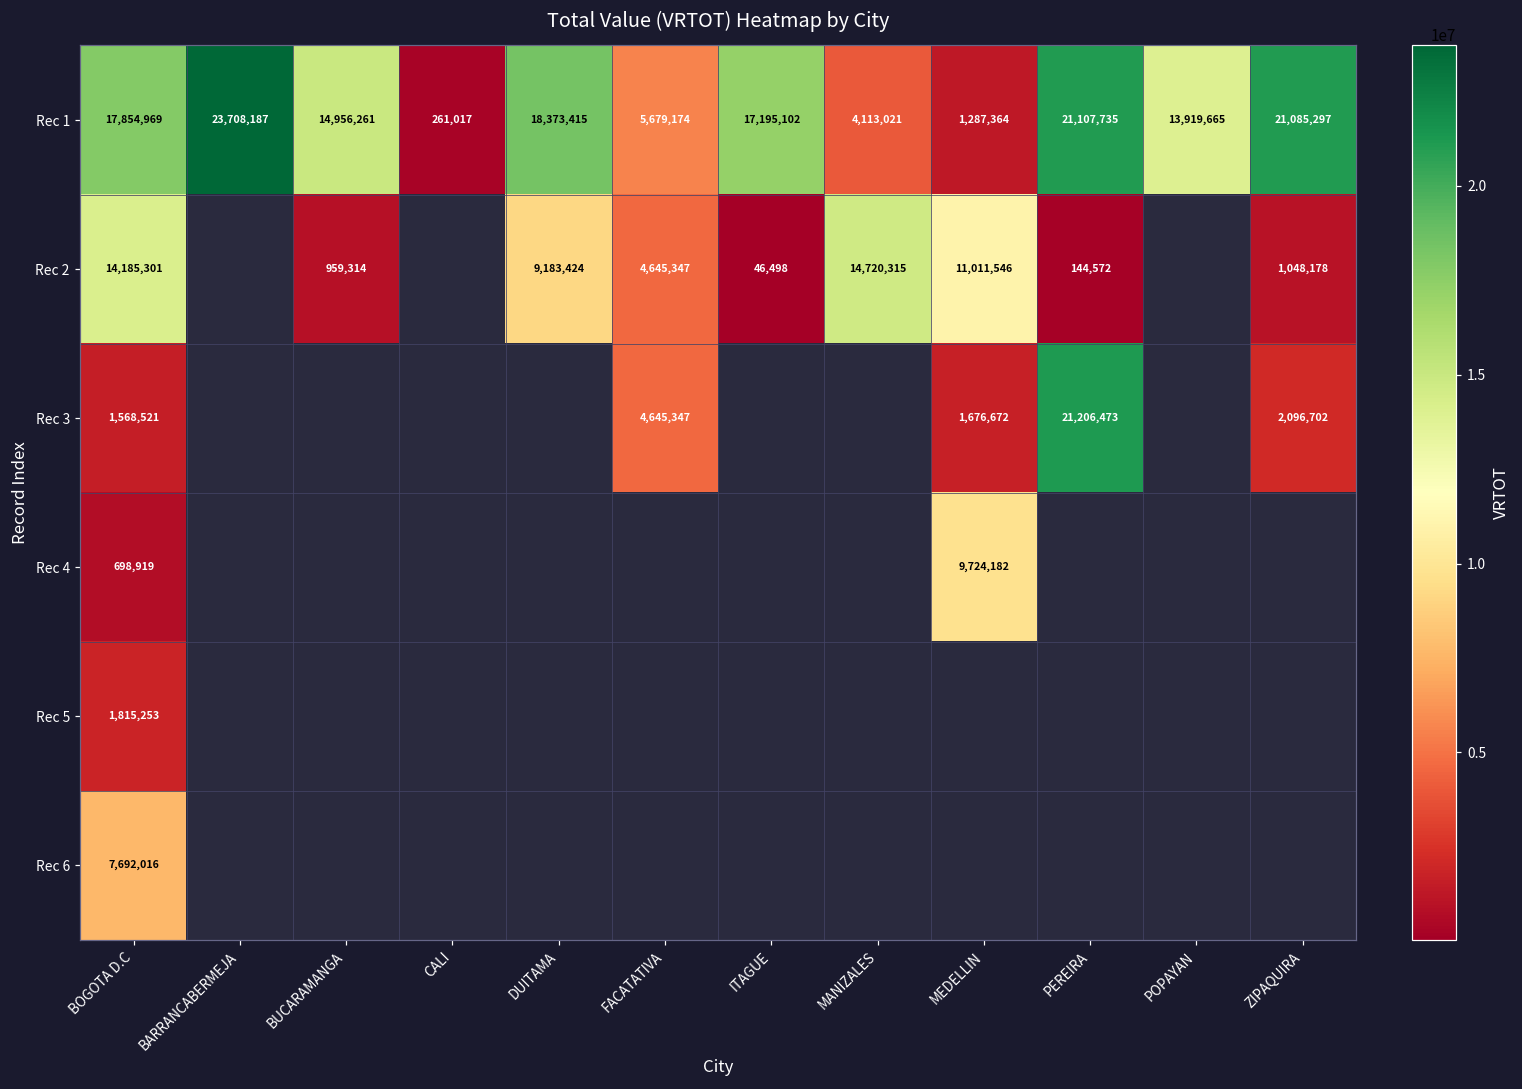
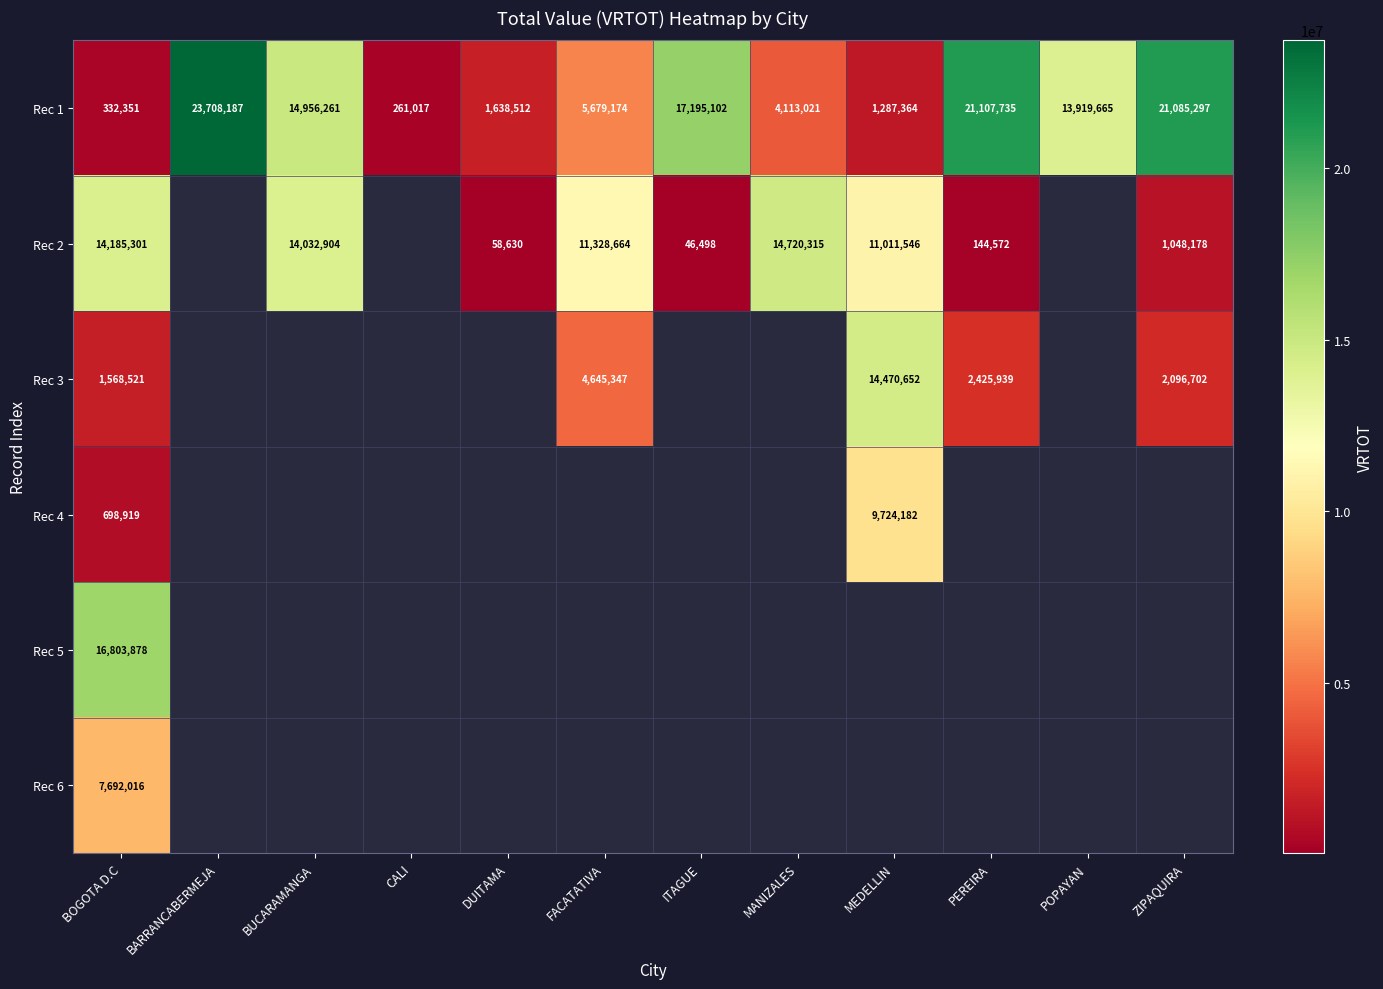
  {
    "Rec 1": {
-     "BOGOTA D.C": "17,854,969",
+     "BOGOTA D.C": "332,351",
      "BARRANCABERMEJA": "23,708,187",
      "BUCARAMANGA": "14,956,261",
      "CALI": "261,017",
-     "DUITAMA": "18,373,415",
+     "DUITAMA": "1,638,512",
      "FACATATIVA": "5,679,174",
      "ITAGUE": "17,195,102",
      "MANIZALES": "4,113,021",
      "MEDELLIN": "1,287,364",
      "PEREIRA": "21,107,735",
      "POPAYAN": "13,919,665",
      "ZIPAQUIRA": "21,085,297"
    },
    "Rec 2": {
      "BOGOTA D.C": "14,185,301",
-     "BUCARAMANGA": "959,314",
-     "DUITAMA": "9,183,424",
-     "FACATATIVA": "4,645,347",
+     "BUCARAMANGA": "14,032,904",
+     "DUITAMA": "58,630",
+     "FACATATIVA": "11,328,664",
      "ITAGUE": "46,498",
      "MANIZALES": "14,720,315",
      "MEDELLIN": "11,011,546",
      "PEREIRA": "144,572",
      "ZIPAQUIRA": "1,048,178"
    },
    "Rec 3": {
      "BOGOTA D.C": "1,568,521",
      "FACATATIVA": "4,645,347",
-     "MEDELLIN": "1,676,672",
-     "PEREIRA": "21,206,473",
+     "MEDELLIN": "14,470,652",
+     "PEREIRA": "2,425,939",
      "ZIPAQUIRA": "2,096,702"
    },
    "Rec 4": {
      "BOGOTA D.C": "698,919",
      "MEDELLIN": "9,724,182"
    },
    "Rec 5": {
-     "BOGOTA D.C": "1,815,253"
+     "BOGOTA D.C": "16,803,878"
    },
    "Rec 6": {
      "BOGOTA D.C": "7,692,016"
    }
  }
